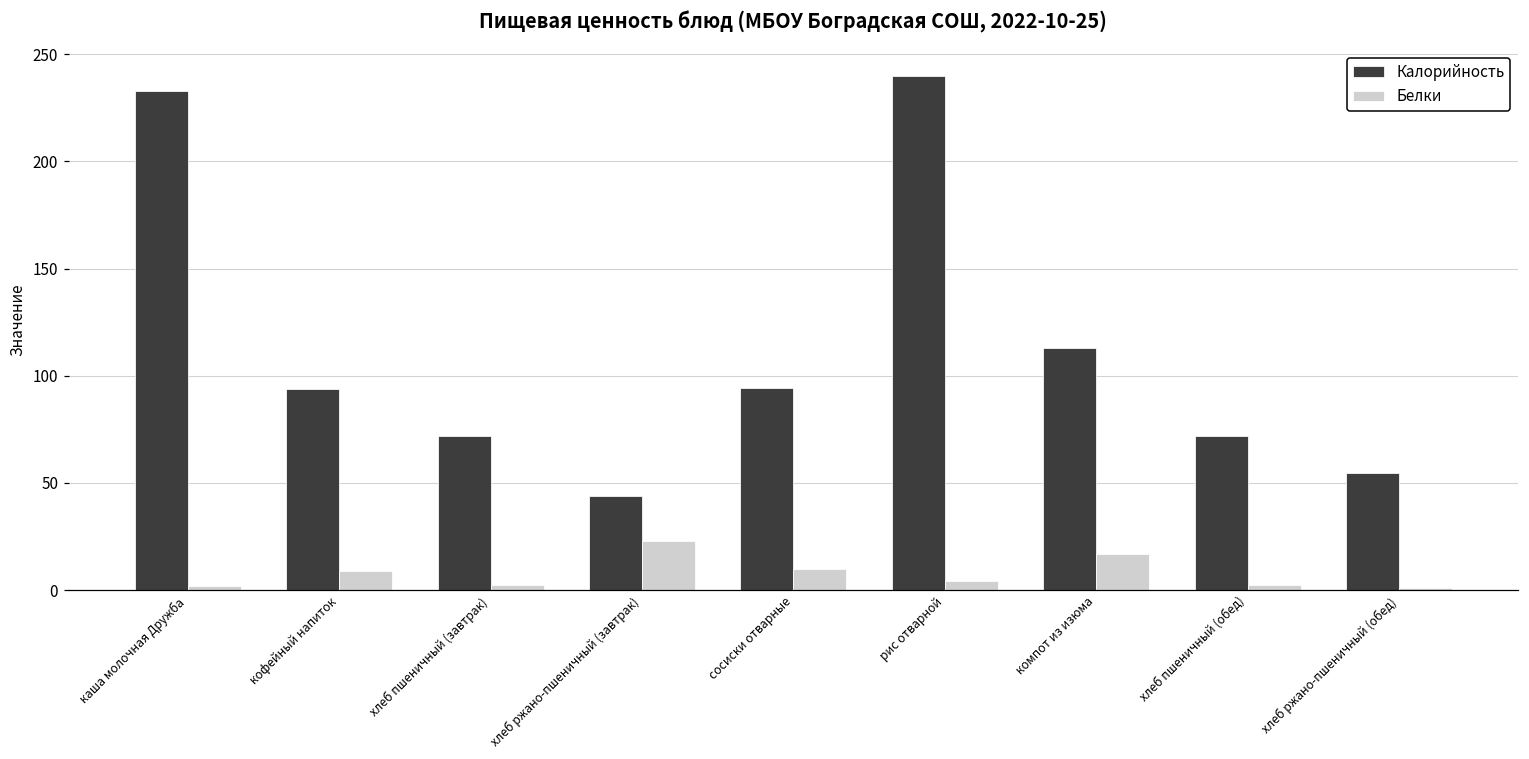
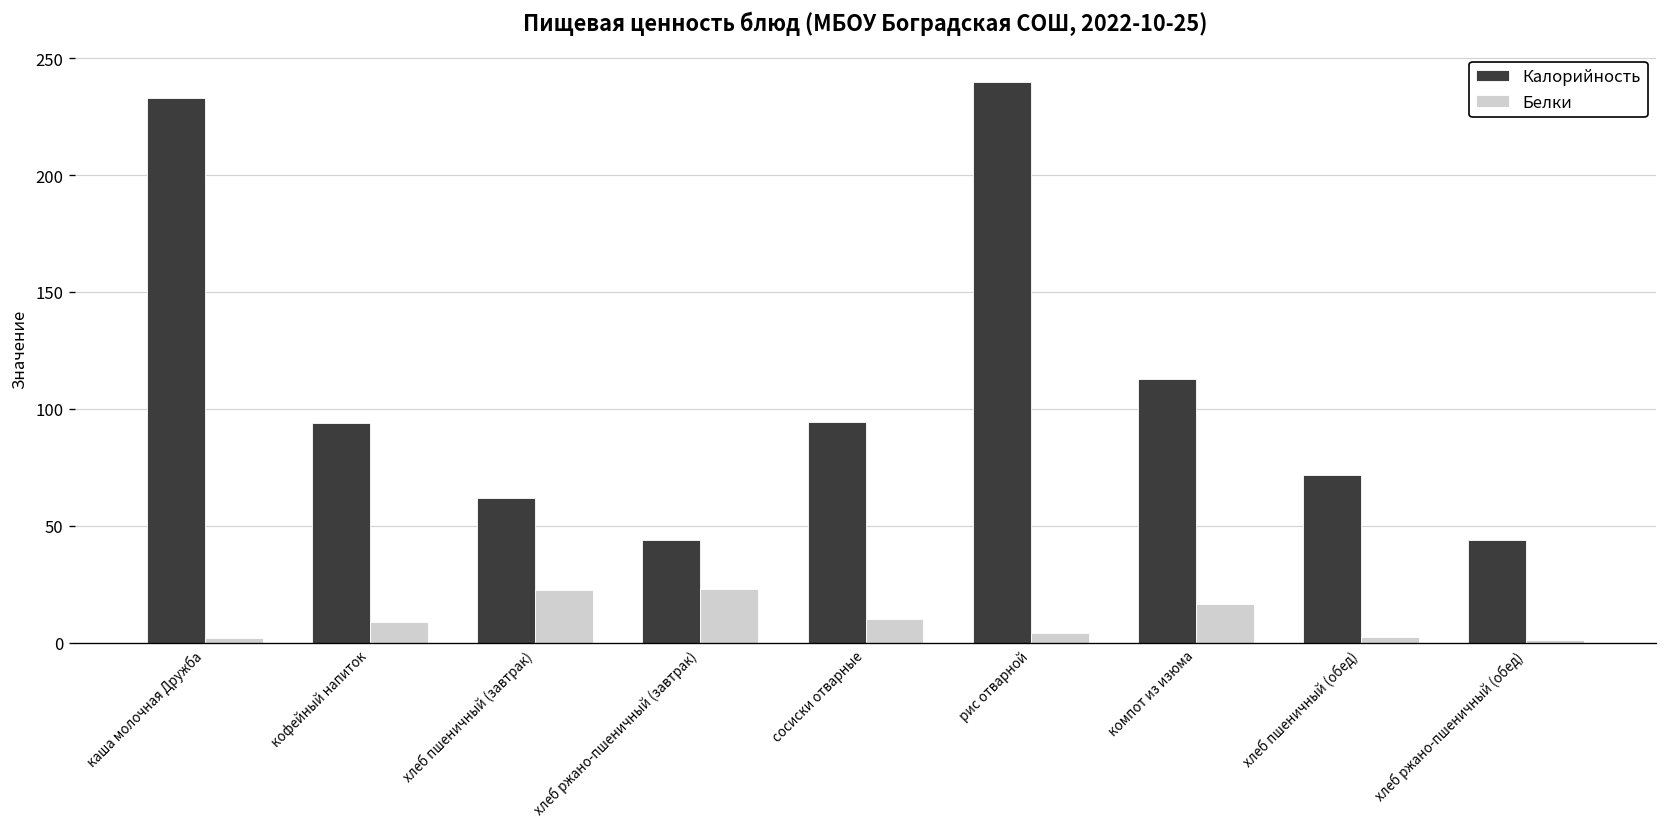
  {
    "Калорийность": {
      "каша молочная Дружба": 233,
      "кофейный напиток": 94,
-     "хлеб пшеничный (завтрак)": 72,
+     "хлеб пшеничный (завтрак)": 62,
      "хлеб ржано-пшеничный (завтрак)": 44,
      "сосиски отварные": 94,
      "рис отварной": 240,
      "компот из изюма": 113,
      "хлеб пшеничный (обед)": 72,
-     "хлеб ржано-пшеничный (обед)": 54
+     "хлеб ржано-пшеничный (обед)": 44
    },
    "Белки": {
      "каша молочная Дружба": 2,
      "кофейный напиток": 9,
-     "хлеб пшеничный (завтрак)": 2,
+     "хлеб пшеничный (завтрак)": 23,
      "хлеб ржано-пшеничный (завтрак)": 23,
      "сосиски отварные": 10,
      "рис отварной": 4,
      "компот из изюма": 17,
      "хлеб пшеничный (обед)": 2
    }
  }
